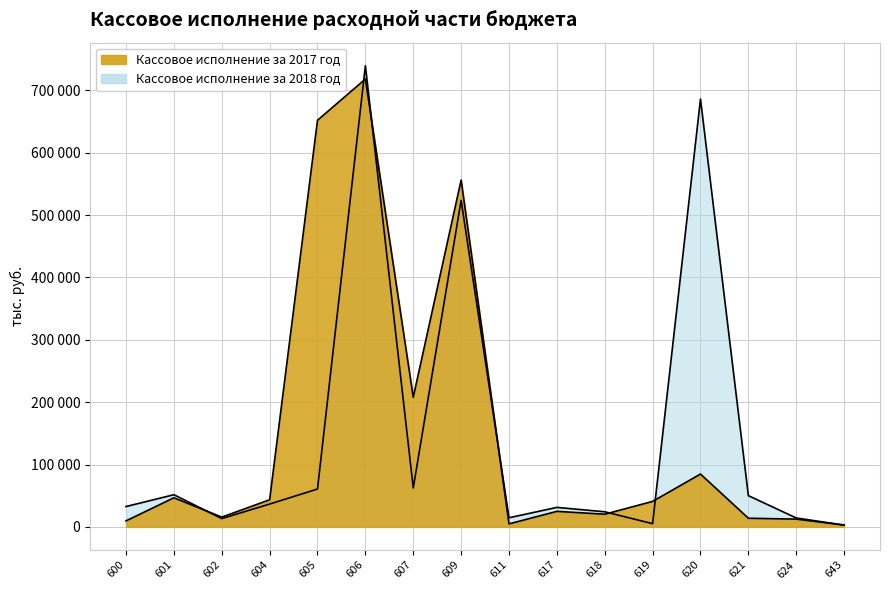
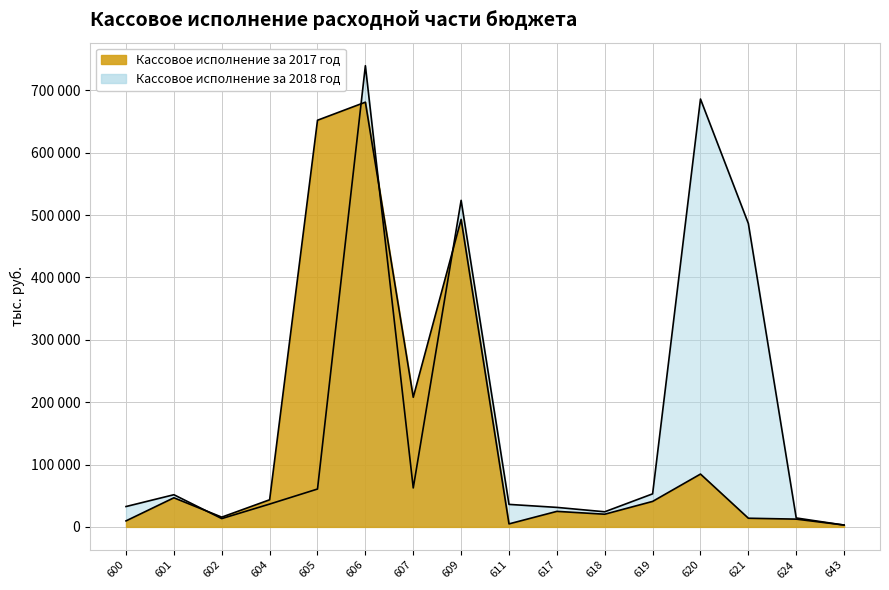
  {
    "Кассовое исполнение за 2018 год": {
      "600": 30000,
      "601": 50000,
      "604": 40000,
      "605": 60000,
      "606": 740000,
      "607": 60000,
      "609": 520000,
-     "611": 10000,
+     "611": 40000,
      "617": 30000,
-     "619": 10000,
+     "619": 50000,
      "620": 690000,
-     "621": 50000
+     "621": 490000
    },
    "Кассовое исполнение за 2017 год": {
      "600": 10000,
      "601": 50000,
      "604": 40000,
      "605": 650000,
-     "606": 720000,
+     "606": 680000,
      "607": 210000,
-     "609": 560000,
+     "609": 490000,
      "611": 0,
      "617": 20000,
      "619": 40000,
      "620": 80000,
      "621": 10000
    }
  }
